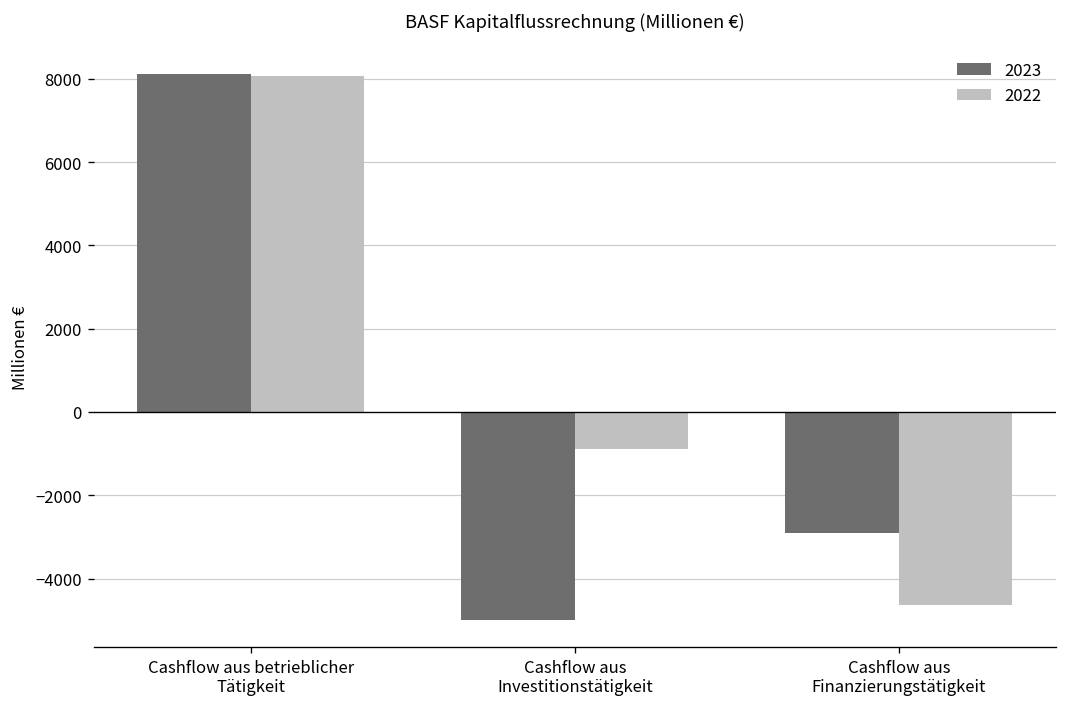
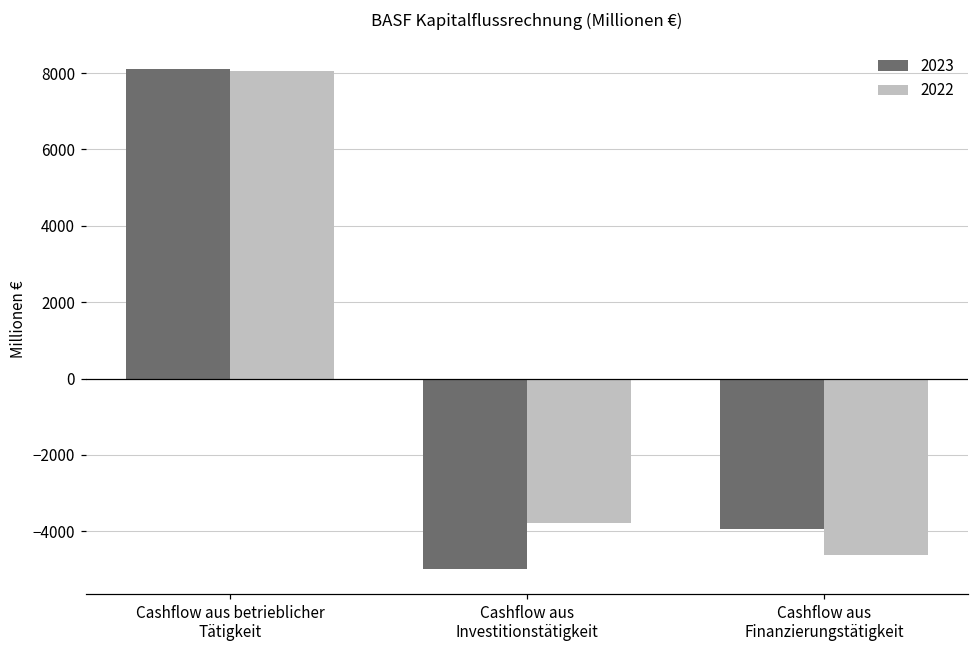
  {
    "2023": {
      "Cashflow aus betrieblicher Tätigkeit": 8100,
      "Cashflow aus Investitionstätigkeit": -5000,
-     "Cashflow aus Finanzierungstätigkeit": -2900
+     "Cashflow aus Finanzierungstätigkeit": -3900
    },
    "2022": {
      "Cashflow aus betrieblicher Tätigkeit": 8100,
-     "Cashflow aus Investitionstätigkeit": -900,
+     "Cashflow aus Investitionstätigkeit": -3800,
      "Cashflow aus Finanzierungstätigkeit": -4600
    }
  }
